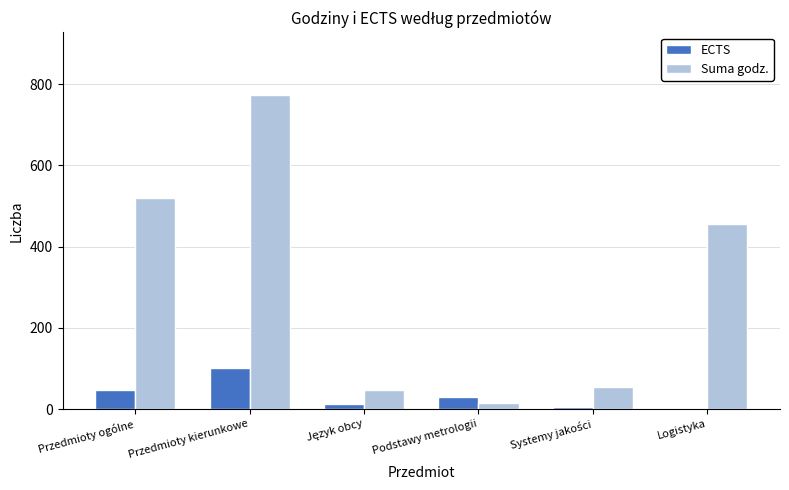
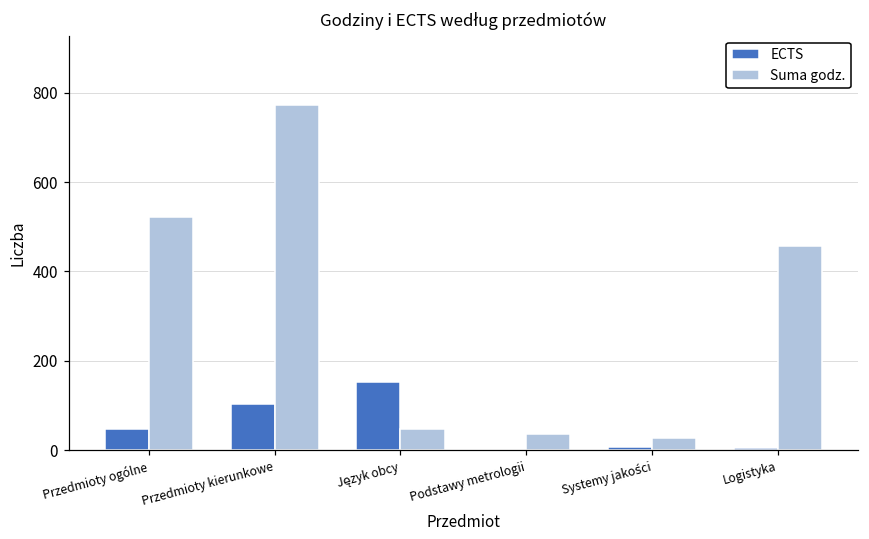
  {
    "ECTS": {
      "Przedmioty ogólne": 50,
      "Przedmioty kierunkowe": 100,
-     "Język obcy": 10,
-     "Podstawy metrologii": 30
+     "Język obcy": 150,
+     "Podstawy metrologii": 0
    },
    "Suma godz.": {
      "Przedmioty ogólne": 520,
      "Przedmioty kierunkowe": 770,
      "Język obcy": 50,
-     "Podstawy metrologii": 20,
-     "Systemy jakości": 60,
+     "Podstawy metrologii": 40,
+     "Systemy jakości": 30,
      "Logistyka": 460
    }
  }
